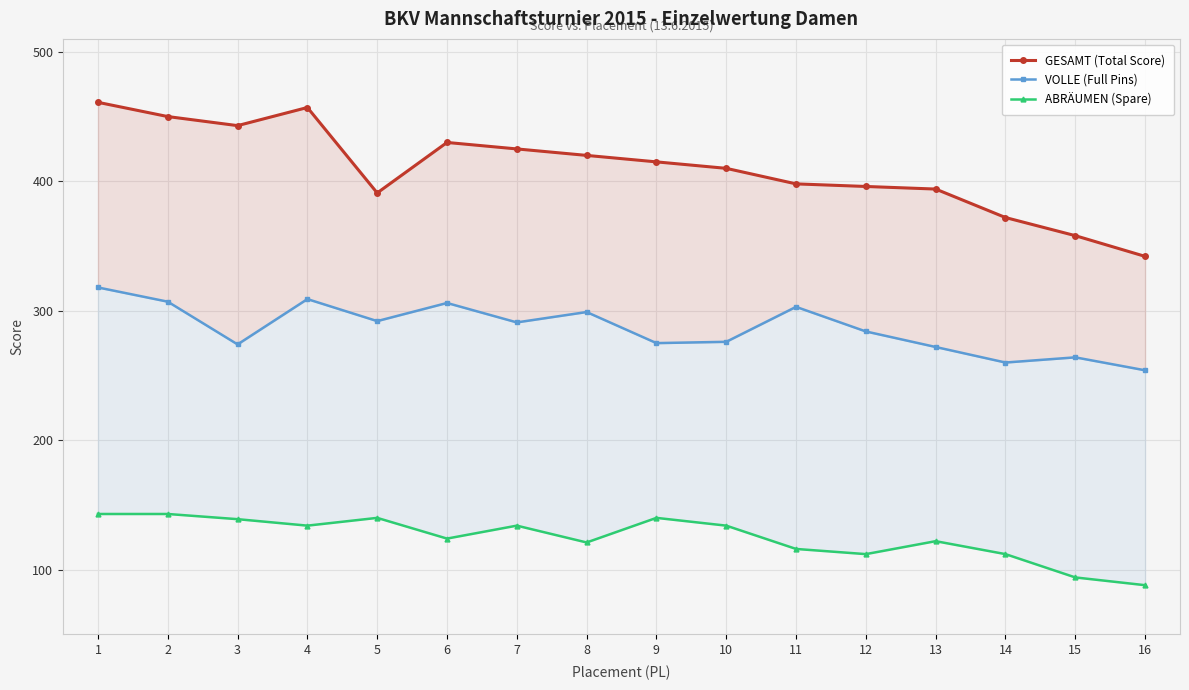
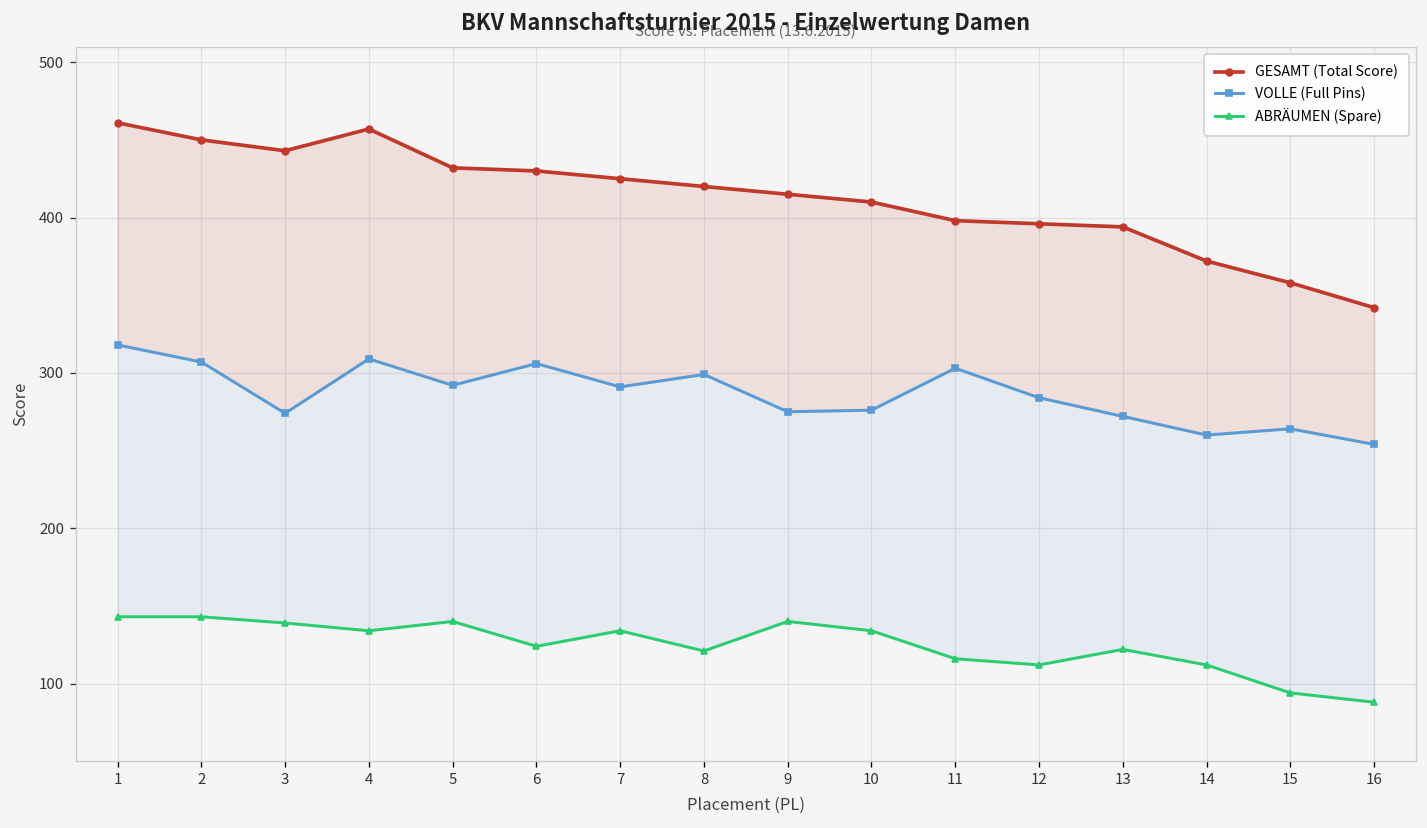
  {
    "GESAMT (Total Score)": {
      "1": 461,
      "2": 450,
      "3": 443,
      "4": 457,
-     "5": 391,
+     "5": 432,
      "6": 430,
      "7": 425,
      "8": 420,
      "9": 415,
      "10": 410,
      "11": 398,
      "12": 396,
      "13": 394,
      "14": 372,
      "15": 358,
      "16": 342
    },
    "VOLLE (Full Pins)": {
      "1": 318,
      "2": 307,
      "3": 274,
      "4": 309,
      "5": 292,
      "6": 306,
      "7": 291,
      "8": 299,
      "9": 275,
      "10": 276,
      "11": 303,
      "12": 284,
      "13": 272,
      "14": 260,
      "15": 264,
      "16": 254
    },
    "ABRÄUMEN (Spare)": {
      "1": 143,
      "2": 143,
      "3": 139,
      "4": 134,
      "5": 140,
      "6": 124,
      "7": 134,
      "8": 121,
      "9": 140,
      "10": 134,
      "11": 116,
      "12": 112,
      "13": 122,
      "14": 112,
      "15": 94,
      "16": 88
    }
  }
